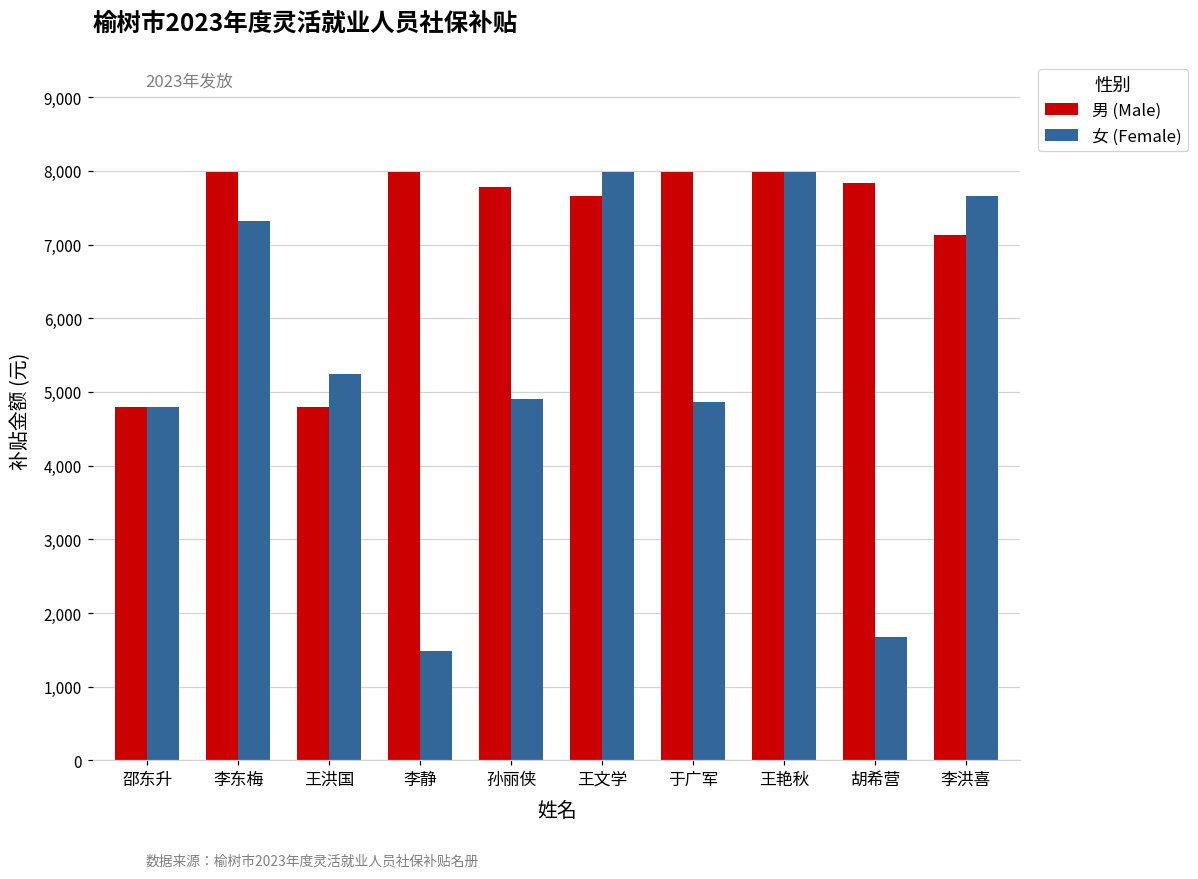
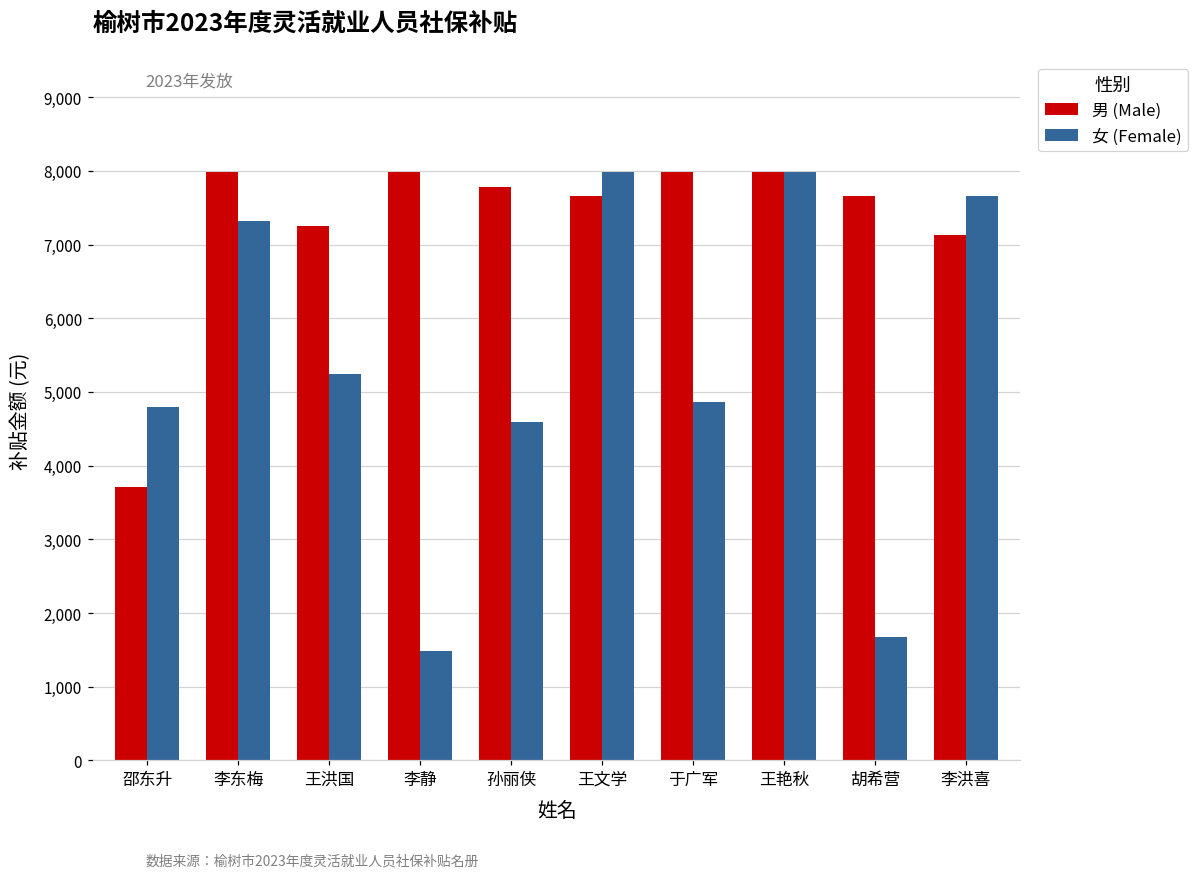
  {
    "男 (Male)": {
-     "邵东升": "4,800",
+     "邵东升": "3,700",
      "李东梅": "8,000",
-     "王洪国": "4,800",
+     "王洪国": "7,300",
      "李静": "8,000",
      "孙丽侠": "7,800",
      "王文学": "7,700",
      "于广军": "8,000",
      "王艳秋": "8,000",
-     "胡希营": "7,800",
+     "胡希营": "7,700",
      "李洪喜": "7,100"
    },
    "女 (Female)": {
      "邵东升": "4,800",
      "李东梅": "7,300",
      "王洪国": "5,200",
      "李静": "1,500",
-     "孙丽侠": "4,900",
+     "孙丽侠": "4,600",
      "王文学": "8,000",
      "于广军": "4,900",
      "王艳秋": "8,000",
      "胡希营": "1,700",
      "李洪喜": "7,700"
    }
  }
